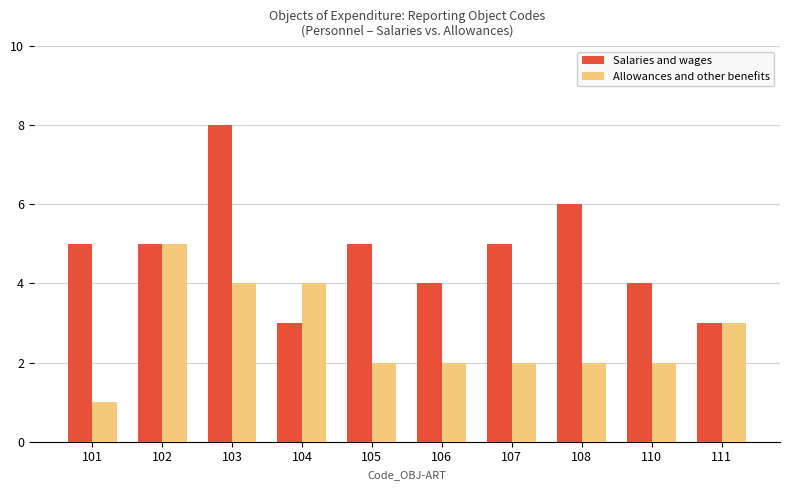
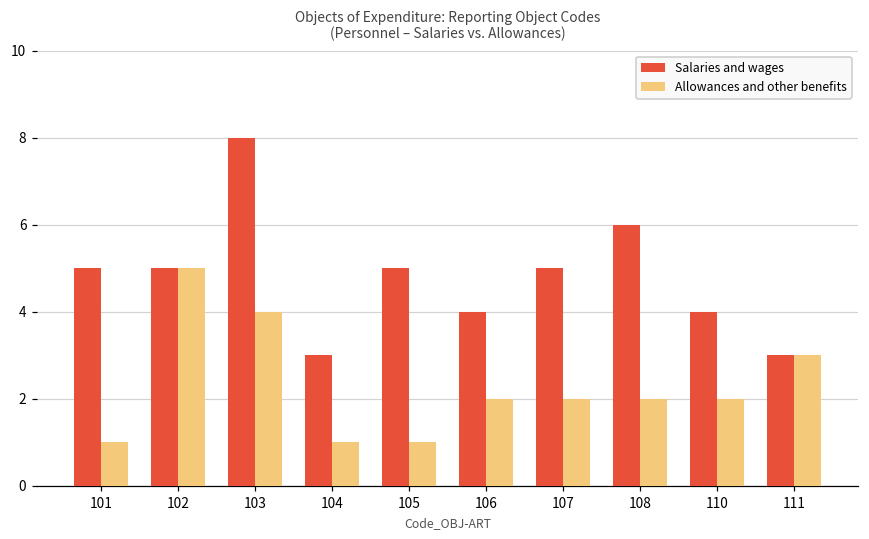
  {
    "Salaries and wages": {
      "101": 5,
      "102": 5,
      "103": 8,
      "104": 3,
      "105": 5,
      "106": 4,
      "107": 5,
      "108": 6,
      "110": 4,
      "111": 3
    },
    "Allowances and other benefits": {
      "101": 1,
      "102": 5,
      "103": 4,
-     "104": 4,
-     "105": 2,
+     "104": 1,
+     "105": 1,
      "106": 2,
      "107": 2,
      "108": 2,
      "110": 2,
      "111": 3
    }
  }
